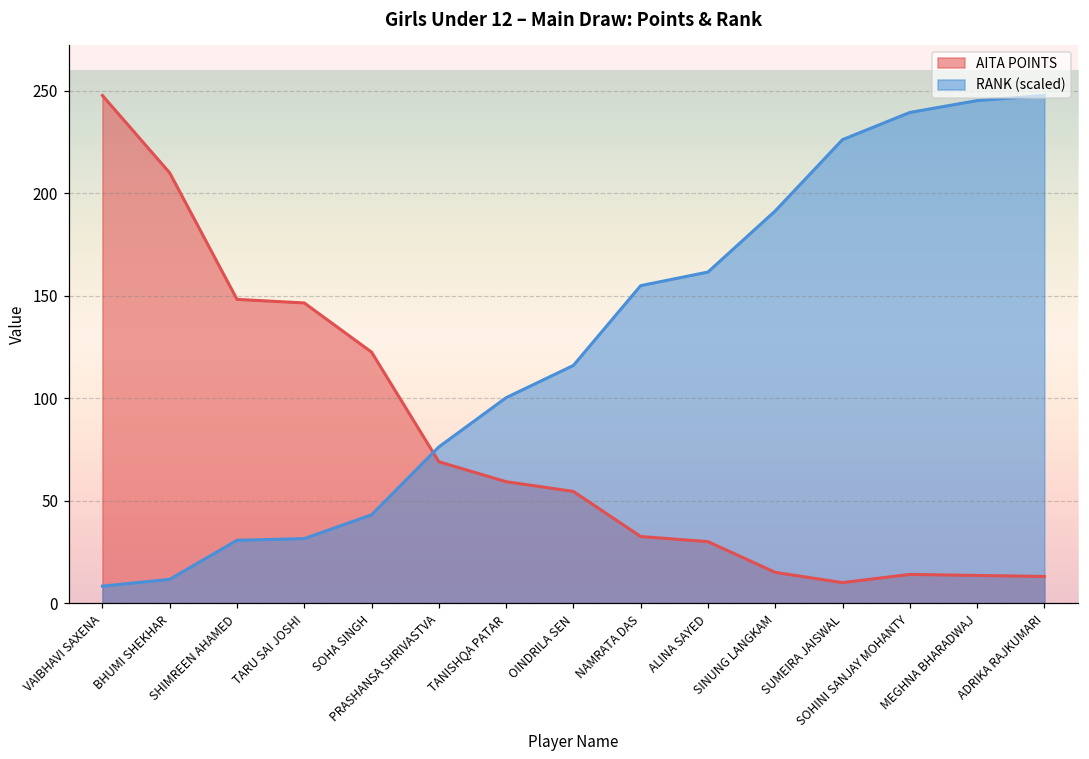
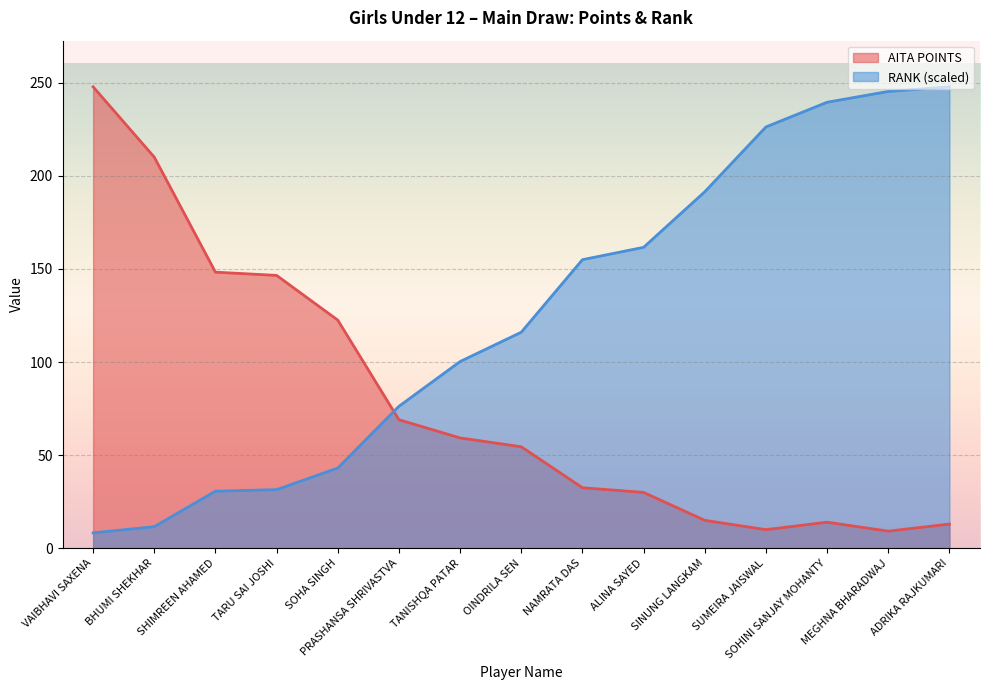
  {
    "AITA POINTS": {
      "VAIBHAVI SAXENA": 248,
      "BHUMI SHEKHAR": 210,
      "SHIMREEN AHAMED": 148,
      "TARU SAI JOSHI": 147,
      "SOHA SINGH": 123,
      "PRASHANSA SHRIVASTVA": 69,
      "TANISHQA PATAR": 59,
      "OINDRILA SEN": 55,
      "NAMRATA DAS": 33,
      "ALINA SAYED": 30,
      "SINUNG LANGKAM": 15,
      "SUMEIRA JAISWAL": 10,
      "SOHINI SANJAY MOHANTY": 14,
-     "MEGHNA BHARADWAJ": 14,
+     "MEGHNA BHARADWAJ": 9,
      "ADRIKA RAJKUMARI": 13
    },
    "RANK (scaled)": {
      "VAIBHAVI SAXENA": 8,
      "BHUMI SHEKHAR": 12,
      "SHIMREEN AHAMED": 31,
      "TARU SAI JOSHI": 31,
      "SOHA SINGH": 43,
      "PRASHANSA SHRIVASTVA": 76,
      "TANISHQA PATAR": 100,
      "OINDRILA SEN": 116,
      "NAMRATA DAS": 155,
      "ALINA SAYED": 162,
      "SINUNG LANGKAM": 191,
      "SUMEIRA JAISWAL": 226,
      "SOHINI SANJAY MOHANTY": 239,
      "MEGHNA BHARADWAJ": 245
    }
  }
